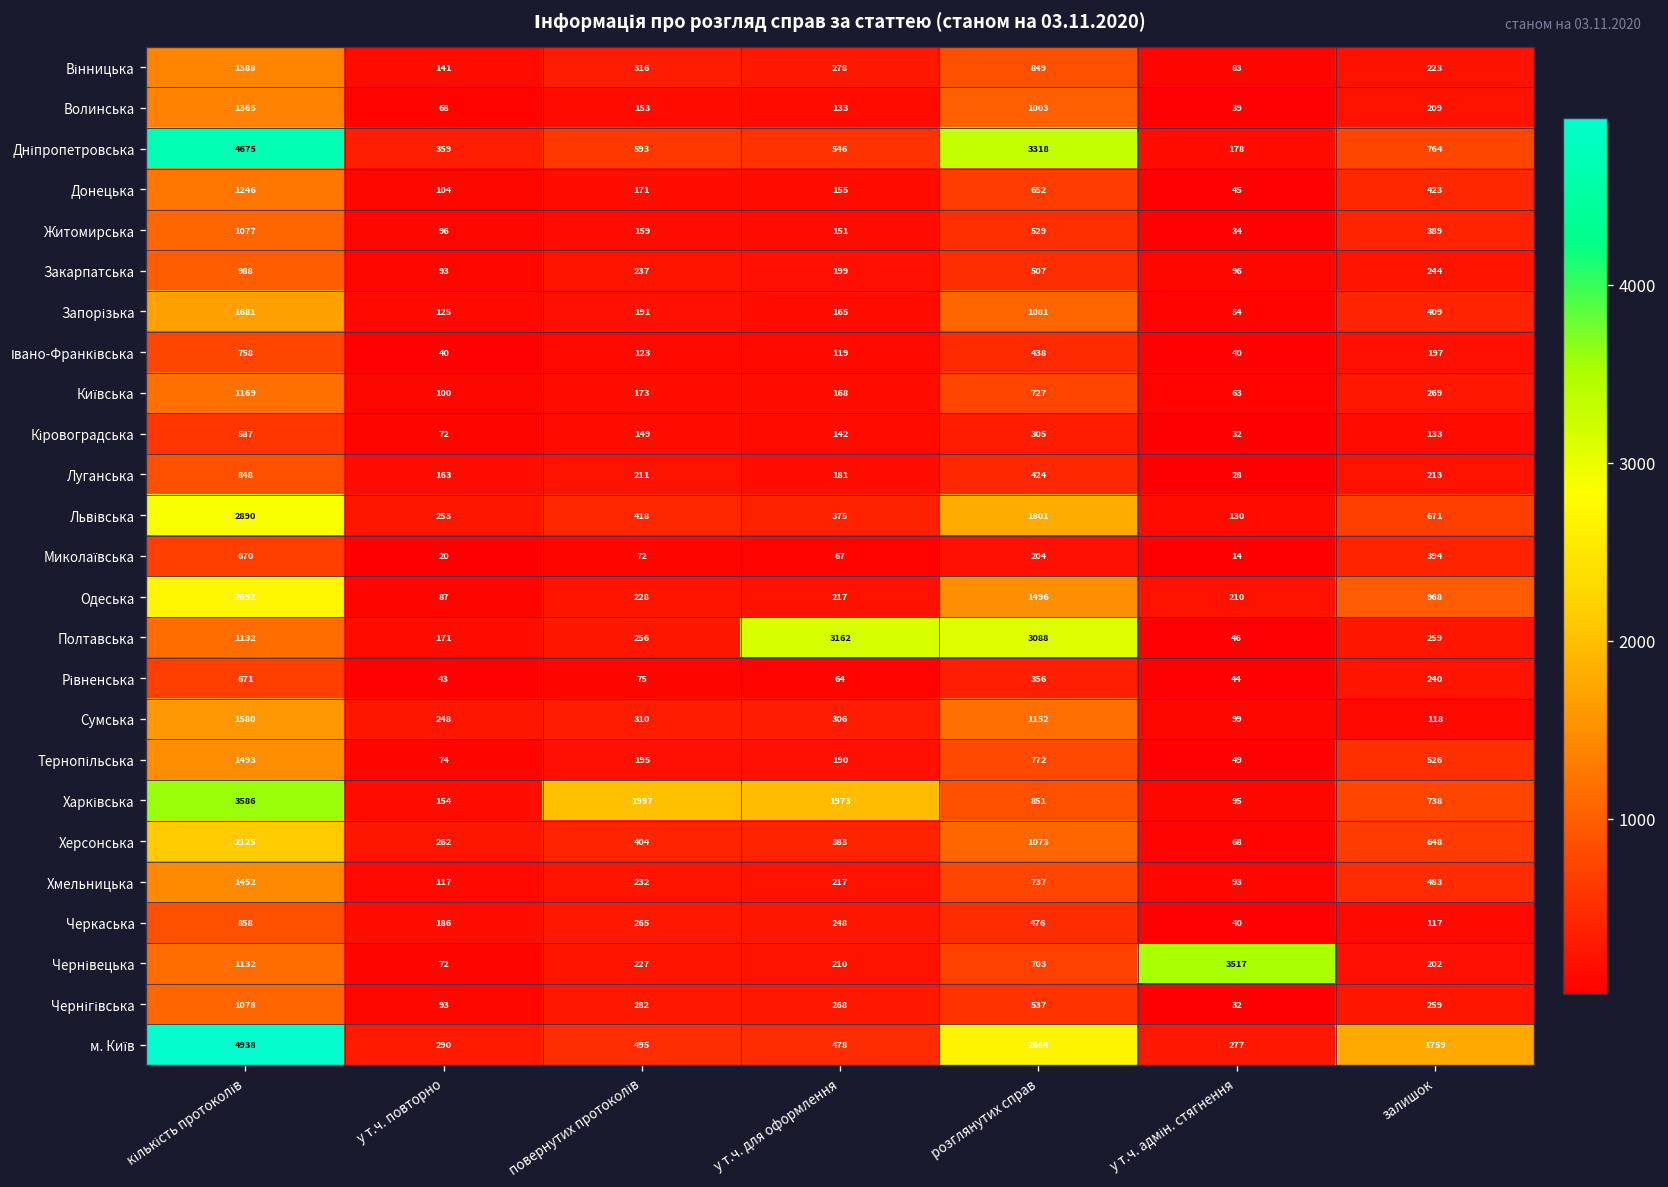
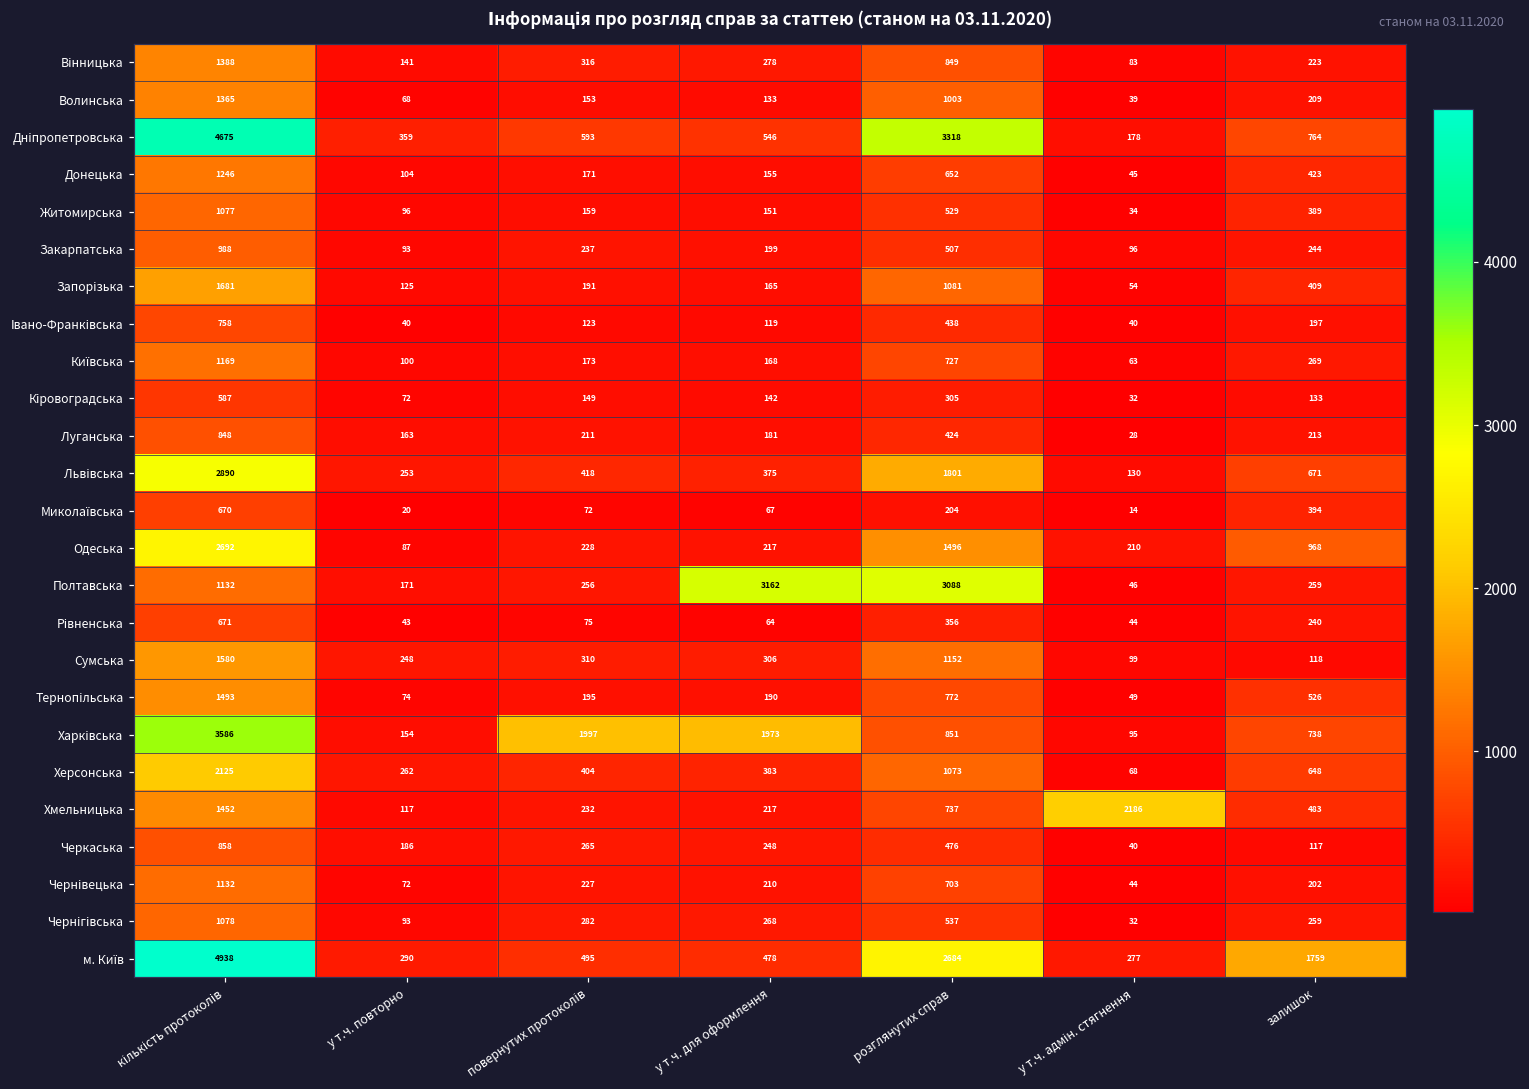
  {
    "Вінницька": {
      "кількість протоколів": 1388,
      "у т.ч. повторно": 141,
      "повернутих протоколів": 316,
      "у т.ч. для оформлення": 278,
      "розглянутих справ": 849,
      "у т.ч. адмін. стягнення": 83,
      "залишок": 223
    },
    "Волинська": {
      "кількість протоколів": 1365,
      "у т.ч. повторно": 68,
      "повернутих протоколів": 153,
      "у т.ч. для оформлення": 133,
      "розглянутих справ": 1003,
      "у т.ч. адмін. стягнення": 39,
      "залишок": 209
    },
    "Дніпропетровська": {
      "кількість протоколів": 4675,
      "у т.ч. повторно": 359,
      "повернутих протоколів": 593,
      "у т.ч. для оформлення": 546,
      "розглянутих справ": 3318,
      "у т.ч. адмін. стягнення": 178,
      "залишок": 764
    },
    "Донецька": {
      "кількість протоколів": 1246,
      "у т.ч. повторно": 104,
      "повернутих протоколів": 171,
      "у т.ч. для оформлення": 155,
      "розглянутих справ": 652,
      "у т.ч. адмін. стягнення": 45,
      "залишок": 423
    },
    "Житомирська": {
      "кількість протоколів": 1077,
      "у т.ч. повторно": 96,
      "повернутих протоколів": 159,
      "у т.ч. для оформлення": 151,
      "розглянутих справ": 529,
      "у т.ч. адмін. стягнення": 34,
      "залишок": 389
    },
    "Закарпатська": {
      "кількість протоколів": 988,
      "у т.ч. повторно": 93,
      "повернутих протоколів": 237,
      "у т.ч. для оформлення": 199,
      "розглянутих справ": 507,
      "у т.ч. адмін. стягнення": 96,
      "залишок": 244
    },
    "Запорізька": {
      "кількість протоколів": 1681,
      "у т.ч. повторно": 125,
      "повернутих протоколів": 191,
      "у т.ч. для оформлення": 165,
      "розглянутих справ": 1081,
      "у т.ч. адмін. стягнення": 54,
      "залишок": 409
    },
    "Івано-Франківська": {
      "кількість протоколів": 758,
      "у т.ч. повторно": 40,
      "повернутих протоколів": 123,
      "у т.ч. для оформлення": 119,
      "розглянутих справ": 438,
      "у т.ч. адмін. стягнення": 40,
      "залишок": 197
    },
    "Київська": {
      "кількість протоколів": 1169,
      "у т.ч. повторно": 100,
      "повернутих протоколів": 173,
      "у т.ч. для оформлення": 168,
      "розглянутих справ": 727,
      "у т.ч. адмін. стягнення": 63,
      "залишок": 269
    },
    "Кіровоградська": {
      "кількість протоколів": 587,
      "у т.ч. повторно": 72,
      "повернутих протоколів": 149,
      "у т.ч. для оформлення": 142,
      "розглянутих справ": 305,
      "у т.ч. адмін. стягнення": 32,
      "залишок": 133
    },
    "Луганська": {
      "кількість протоколів": 848,
      "у т.ч. повторно": 163,
      "повернутих протоколів": 211,
      "у т.ч. для оформлення": 181,
      "розглянутих справ": 424,
      "у т.ч. адмін. стягнення": 28,
      "залишок": 213
    },
    "Львівська": {
      "кількість протоколів": 2890,
      "у т.ч. повторно": 253,
      "повернутих протоколів": 418,
      "у т.ч. для оформлення": 375,
      "розглянутих справ": 1801,
      "у т.ч. адмін. стягнення": 130,
      "залишок": 671
    },
    "Миколаївська": {
      "кількість протоколів": 670,
      "у т.ч. повторно": 20,
      "повернутих протоколів": 72,
      "у т.ч. для оформлення": 67,
      "розглянутих справ": 204,
      "у т.ч. адмін. стягнення": 14,
      "залишок": 394
    },
    "Одеська": {
      "кількість протоколів": 2692,
      "у т.ч. повторно": 87,
      "повернутих протоколів": 228,
      "у т.ч. для оформлення": 217,
      "розглянутих справ": 1496,
      "у т.ч. адмін. стягнення": 210,
      "залишок": 968
    },
    "Полтавська": {
      "кількість протоколів": 1132,
      "у т.ч. повторно": 171,
      "повернутих протоколів": 256,
      "у т.ч. для оформлення": 3162,
      "розглянутих справ": 3088,
      "у т.ч. адмін. стягнення": 46,
      "залишок": 259
    },
    "Рівненська": {
      "кількість протоколів": 671,
      "у т.ч. повторно": 43,
      "повернутих протоколів": 75,
      "у т.ч. для оформлення": 64,
      "розглянутих справ": 356,
      "у т.ч. адмін. стягнення": 44,
      "залишок": 240
    },
    "Сумська": {
      "кількість протоколів": 1580,
      "у т.ч. повторно": 248,
      "повернутих протоколів": 310,
      "у т.ч. для оформлення": 306,
      "розглянутих справ": 1152,
      "у т.ч. адмін. стягнення": 99,
      "залишок": 118
    },
    "Тернопільська": {
      "кількість протоколів": 1493,
      "у т.ч. повторно": 74,
      "повернутих протоколів": 195,
      "у т.ч. для оформлення": 190,
      "розглянутих справ": 772,
      "у т.ч. адмін. стягнення": 49,
      "залишок": 526
    },
    "Харківська": {
      "кількість протоколів": 3586,
      "у т.ч. повторно": 154,
      "повернутих протоколів": 1997,
      "у т.ч. для оформлення": 1973,
      "розглянутих справ": 851,
      "у т.ч. адмін. стягнення": 95,
      "залишок": 738
    },
    "Херсонська": {
      "кількість протоколів": 2125,
      "у т.ч. повторно": 262,
      "повернутих протоколів": 404,
      "у т.ч. для оформлення": 383,
      "розглянутих справ": 1073,
      "у т.ч. адмін. стягнення": 68,
      "залишок": 648
    },
    "Хмельницька": {
      "кількість протоколів": 1452,
      "у т.ч. повторно": 117,
      "повернутих протоколів": 232,
      "у т.ч. для оформлення": 217,
      "розглянутих справ": 737,
-     "у т.ч. адмін. стягнення": 93,
+     "у т.ч. адмін. стягнення": 2186,
      "залишок": 483
    },
    "Черкаська": {
      "кількість протоколів": 858,
      "у т.ч. повторно": 186,
      "повернутих протоколів": 265,
      "у т.ч. для оформлення": 248,
      "розглянутих справ": 476,
      "у т.ч. адмін. стягнення": 40,
      "залишок": 117
    },
    "Чернівецька": {
      "кількість протоколів": 1132,
      "у т.ч. повторно": 72,
      "повернутих протоколів": 227,
      "у т.ч. для оформлення": 210,
      "розглянутих справ": 703,
-     "у т.ч. адмін. стягнення": 3517,
+     "у т.ч. адмін. стягнення": 44,
      "залишок": 202
    },
    "Чернігівська": {
      "кількість протоколів": 1078,
      "у т.ч. повторно": 93,
      "повернутих протоколів": 282,
      "у т.ч. для оформлення": 268,
      "розглянутих справ": 537,
      "у т.ч. адмін. стягнення": 32,
      "залишок": 259
    },
    "м. Київ": {
      "кількість протоколів": 4938,
      "у т.ч. повторно": 290,
      "повернутих протоколів": 495,
      "у т.ч. для оформлення": 478,
      "розглянутих справ": 2684,
      "у т.ч. адмін. стягнення": 277,
      "залишок": 1759
    }
  }
